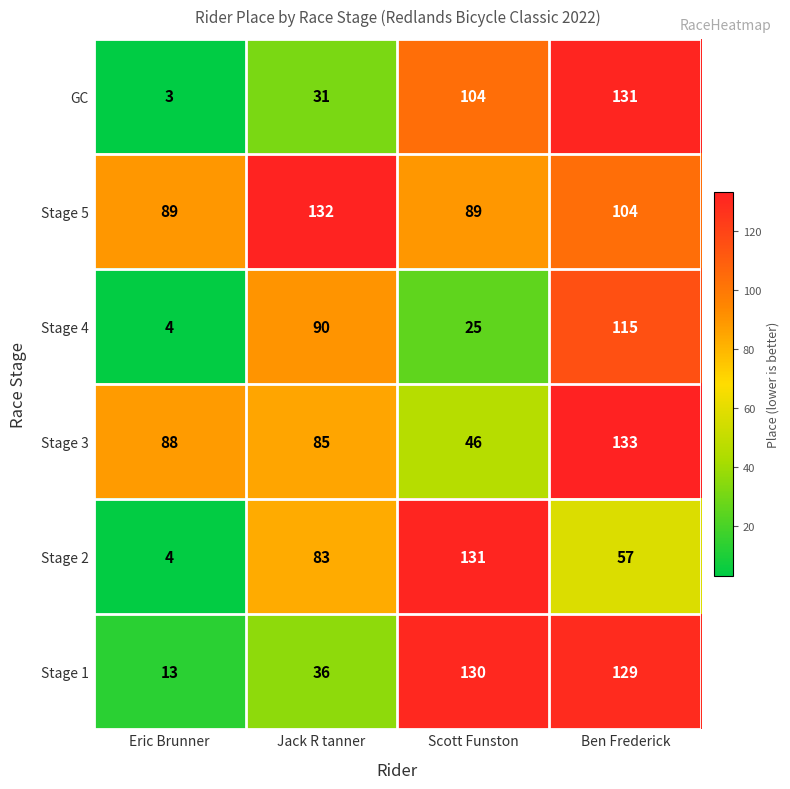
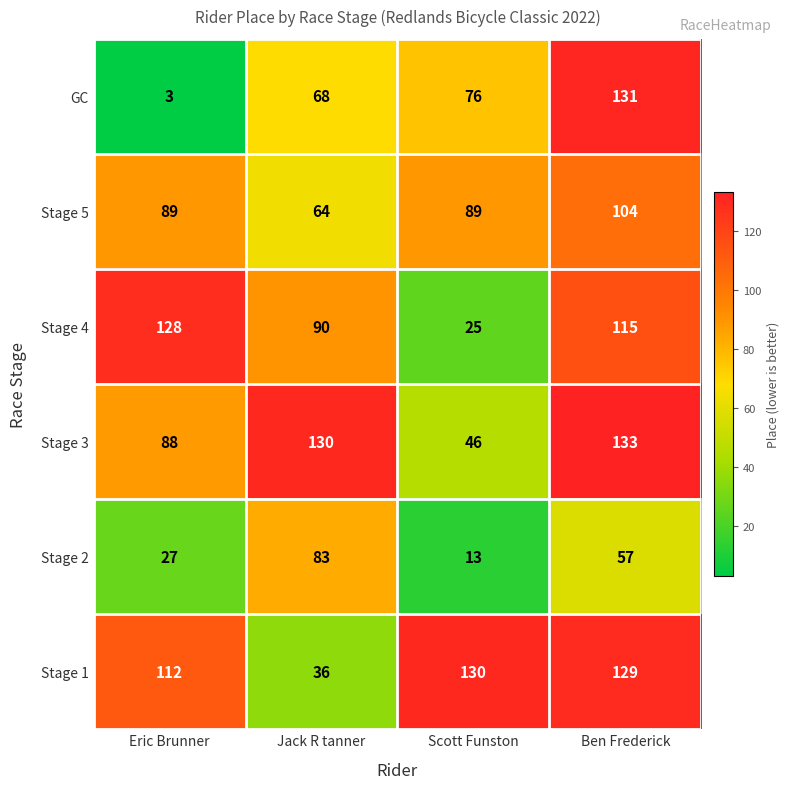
  {
    "GC": {
      "Eric Brunner": 3,
-     "Jack R tanner": 31,
-     "Scott Funston": 104,
+     "Jack R tanner": 68,
+     "Scott Funston": 76,
      "Ben Frederick": 131
    },
    "Stage 5": {
      "Eric Brunner": 89,
-     "Jack R tanner": 132,
+     "Jack R tanner": 64,
      "Scott Funston": 89,
      "Ben Frederick": 104
    },
    "Stage 4": {
-     "Eric Brunner": 4,
+     "Eric Brunner": 128,
      "Jack R tanner": 90,
      "Scott Funston": 25,
      "Ben Frederick": 115
    },
    "Stage 3": {
      "Eric Brunner": 88,
-     "Jack R tanner": 85,
+     "Jack R tanner": 130,
      "Scott Funston": 46,
      "Ben Frederick": 133
    },
    "Stage 2": {
-     "Eric Brunner": 4,
+     "Eric Brunner": 27,
      "Jack R tanner": 83,
-     "Scott Funston": 131,
+     "Scott Funston": 13,
      "Ben Frederick": 57
    },
    "Stage 1": {
-     "Eric Brunner": 13,
+     "Eric Brunner": 112,
      "Jack R tanner": 36,
      "Scott Funston": 130,
      "Ben Frederick": 129
    }
  }
